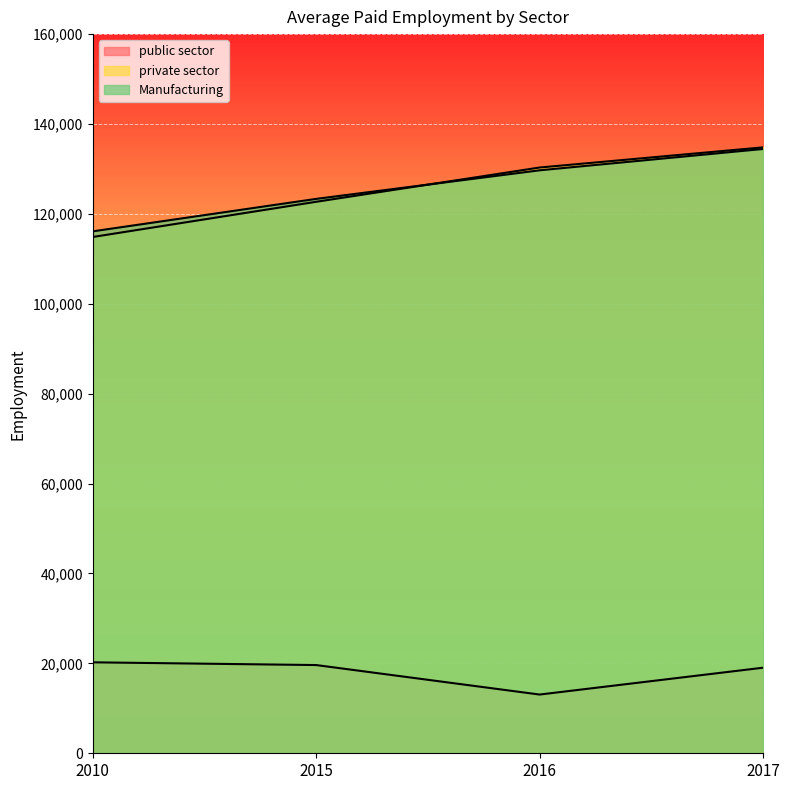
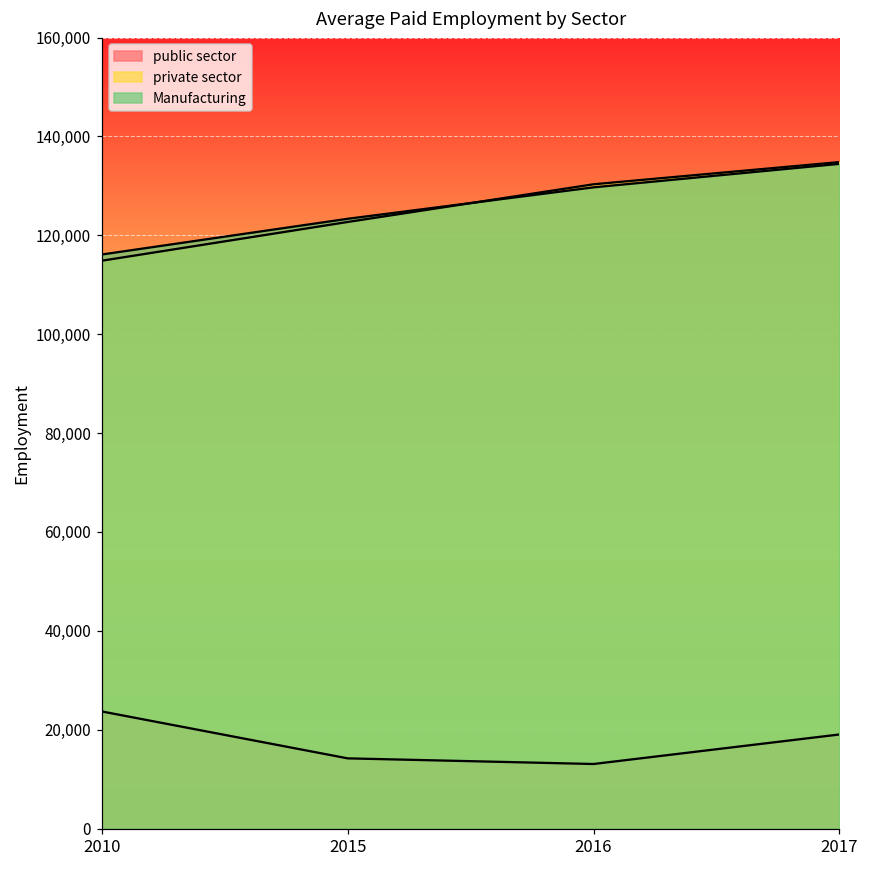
  {
    "public sector": {
-     "2010": "20,000",
-     "2015": "20,000",
+     "2010": "24,000",
+     "2015": "14,000",
      "2016": "13,000",
      "2017": "19,000"
    },
    "private sector": {
      "2010": "115,000",
      "2015": "123,000",
      "2016": "130,000"
    },
    "Manufacturing": {
      "2010": "116,000",
      "2015": "123,000",
      "2016": "130,000"
    }
  }
